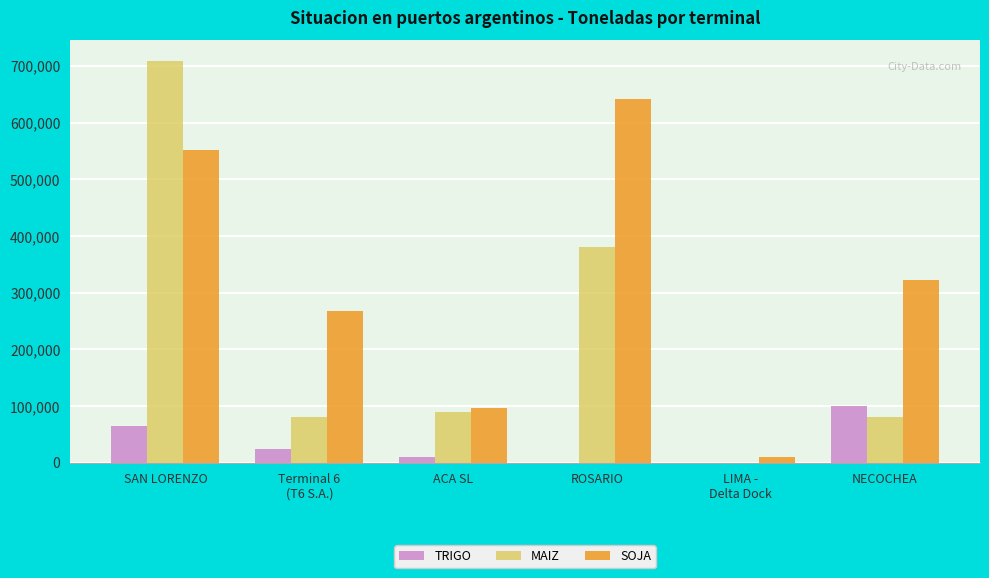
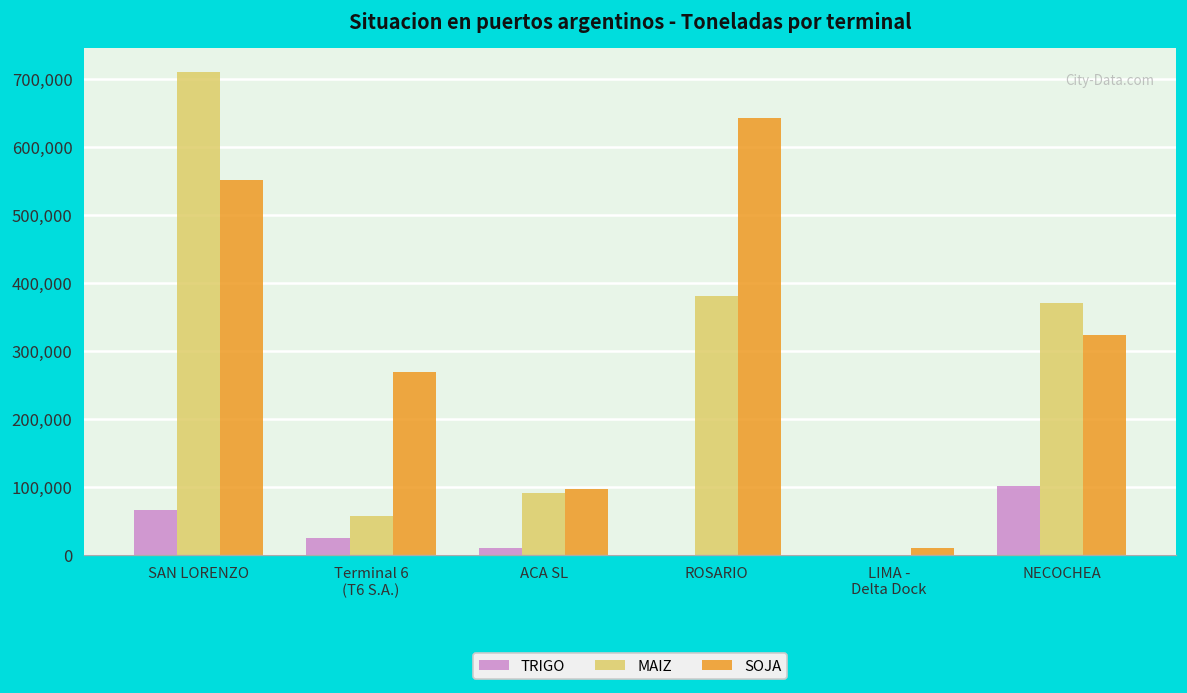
  {
    "TRIGO": {
      "SAN LORENZO": "70,000",
      "Terminal 6 (T6 S.A.)": "30,000",
      "ACA SL": "10,000",
      "ROSARIO": "0",
      "LIMA - Delta Dock": "0",
      "NECOCHEA": "100,000"
    },
    "MAIZ": {
      "SAN LORENZO": "710,000",
-     "Terminal 6 (T6 S.A.)": "80,000",
+     "Terminal 6 (T6 S.A.)": "60,000",
      "ACA SL": "90,000",
      "ROSARIO": "380,000",
      "LIMA - Delta Dock": "0",
-     "NECOCHEA": "80,000"
+     "NECOCHEA": "370,000"
    },
    "SOJA": {
      "SAN LORENZO": "550,000",
      "Terminal 6 (T6 S.A.)": "270,000",
      "ACA SL": "100,000",
      "ROSARIO": "640,000",
      "LIMA - Delta Dock": "10,000",
      "NECOCHEA": "320,000"
    }
  }
